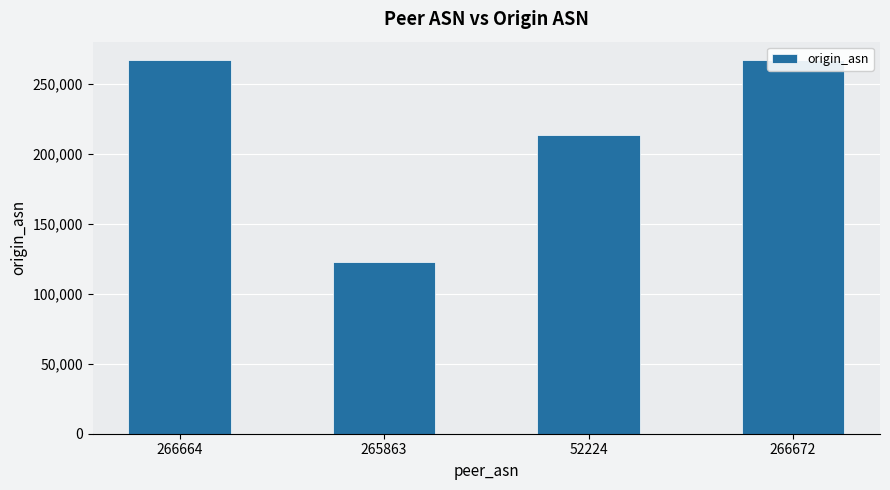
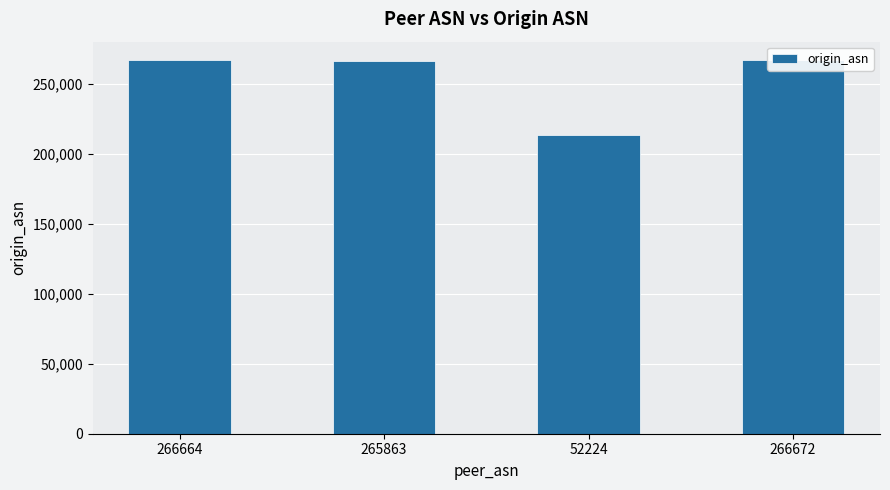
  {
    "266664": "267,000",
-   "265863": "122,000",
+   "265863": "266,000",
    "52224": "213,000"
  }
